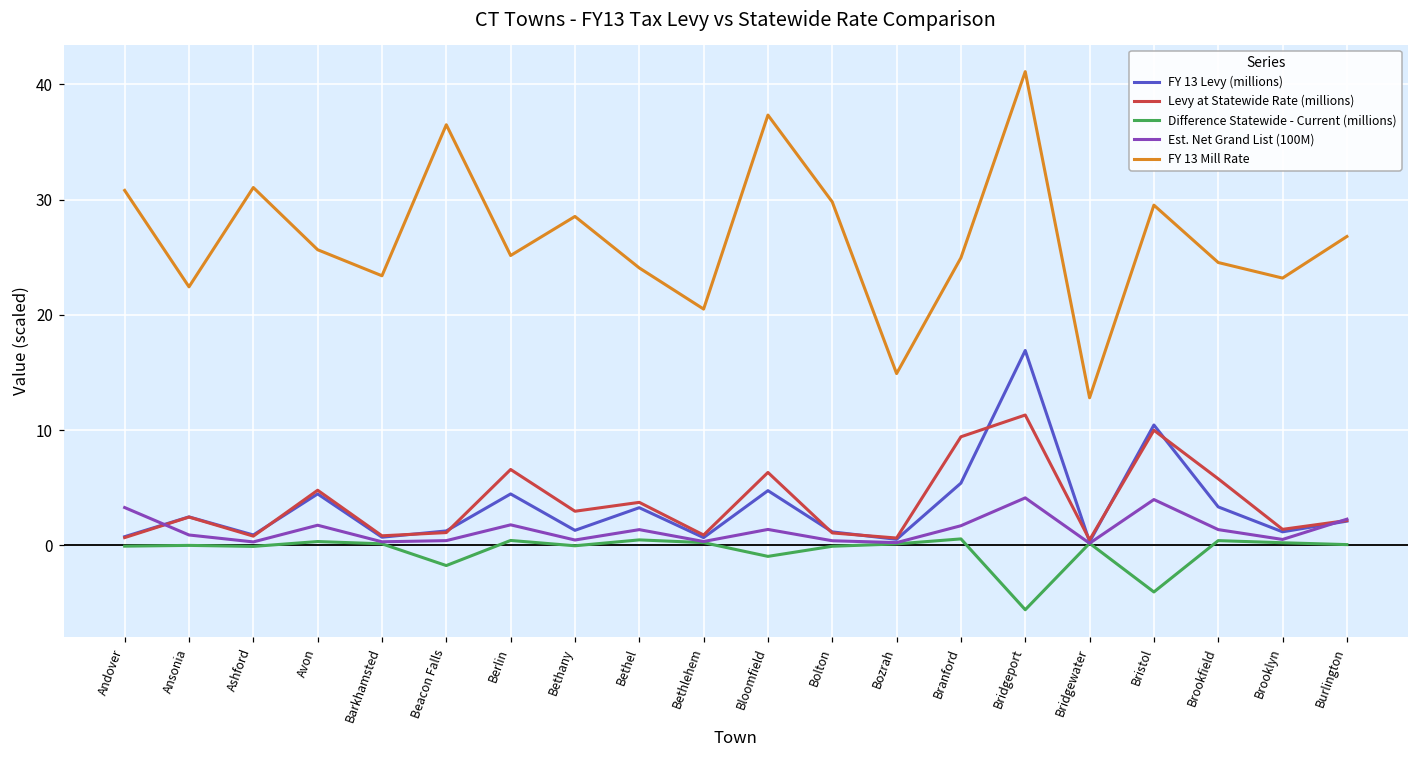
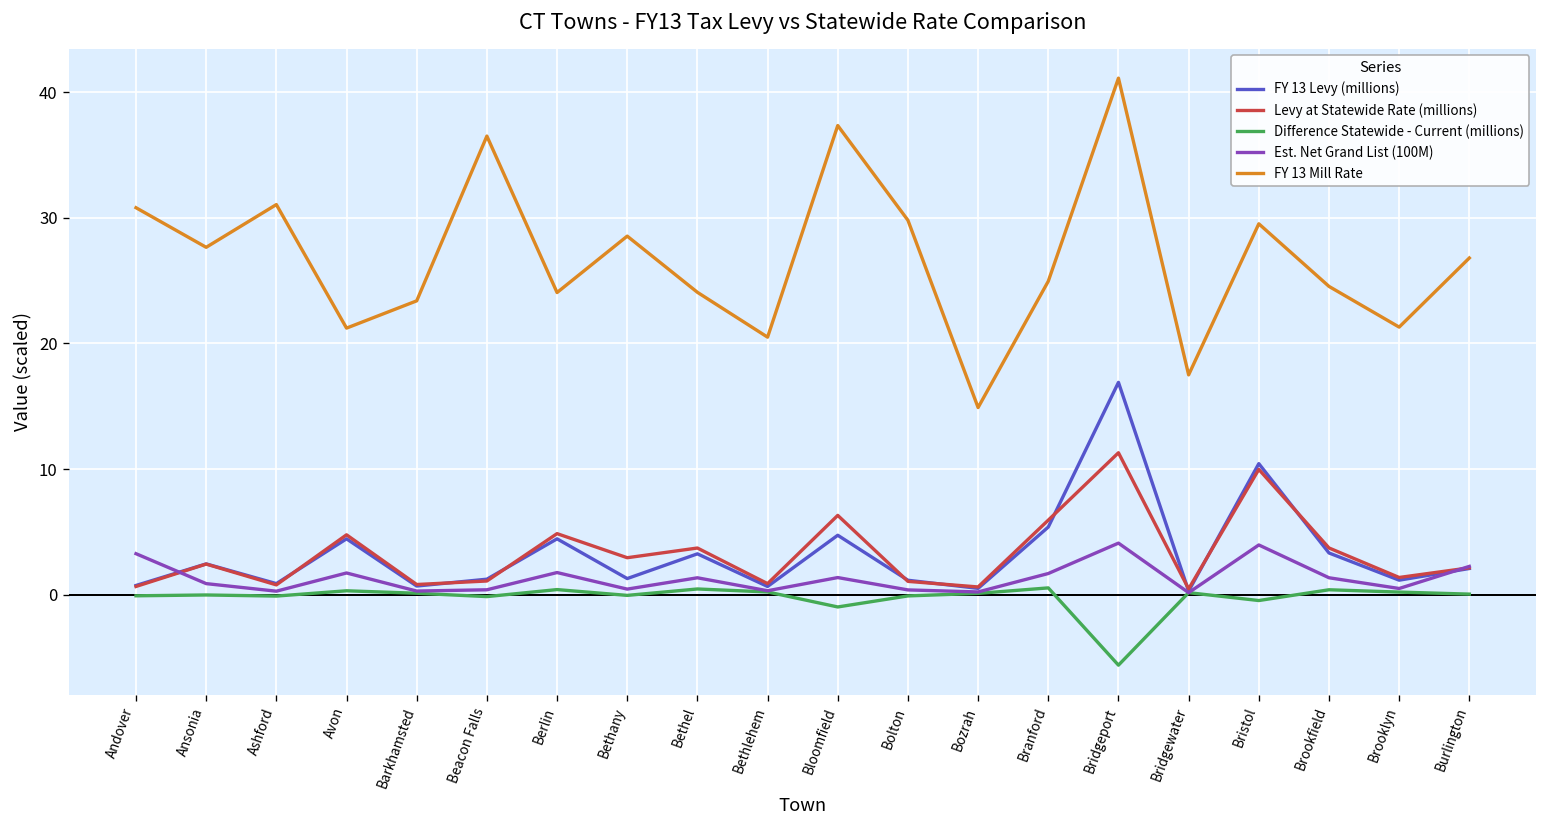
  {
    "Levy at Statewide Rate (millions)": {
      "Avon": 4.8,
-     "Berlin": 6.6,
+     "Berlin": 4.9,
      "Bethany": 3.0,
      "Bethel": 3.7,
      "Bloomfield": 6.3,
-     "Branford": 9.4,
+     "Branford": 5.9,
      "Bridgeport": 11.3,
      "Bristol": 10.0,
-     "Brookfield": 5.8
+     "Brookfield": 3.7
    },
    "Difference Statewide - Current (millions)": {
      "Andover": -0.1,
      "Ansonia": 0.0,
      "Ashford": -0.1,
      "Avon": 0.3,
-     "Beacon Falls": -1.8,
+     "Beacon Falls": -0.1,
      "Berlin": 0.4,
      "Bethany": 0.0,
      "Bethel": 0.5,
      "Bloomfield": -1.0,
      "Bolton": -0.1,
      "Branford": 0.5,
      "Bridgeport": -5.6,
-     "Bristol": -4.1,
+     "Bristol": -0.5,
      "Brookfield": 0.4,
      "Brooklyn": 0.2,
      "Burlington": 0.1
    },
    "FY 13 Mill Rate": {
      "Andover": 30.8,
-     "Ansonia": 22.4,
+     "Ansonia": 27.7,
      "Ashford": 31.1,
-     "Avon": 25.7,
+     "Avon": 21.2,
      "Barkhamsted": 23.4,
      "Beacon Falls": 36.5,
-     "Berlin": 25.2,
+     "Berlin": 24.1,
      "Bethany": 28.5,
      "Bethel": 24.1,
      "Bethlehem": 20.5,
      "Bloomfield": 37.3,
      "Bolton": 29.8,
      "Bozrah": 14.9,
      "Branford": 25.0,
      "Bridgeport": 41.1,
-     "Bridgewater": 12.8,
+     "Bridgewater": 17.5,
      "Bristol": 29.5,
      "Brookfield": 24.5,
-     "Brooklyn": 23.2,
+     "Brooklyn": 21.3,
      "Burlington": 26.8
    }
  }
